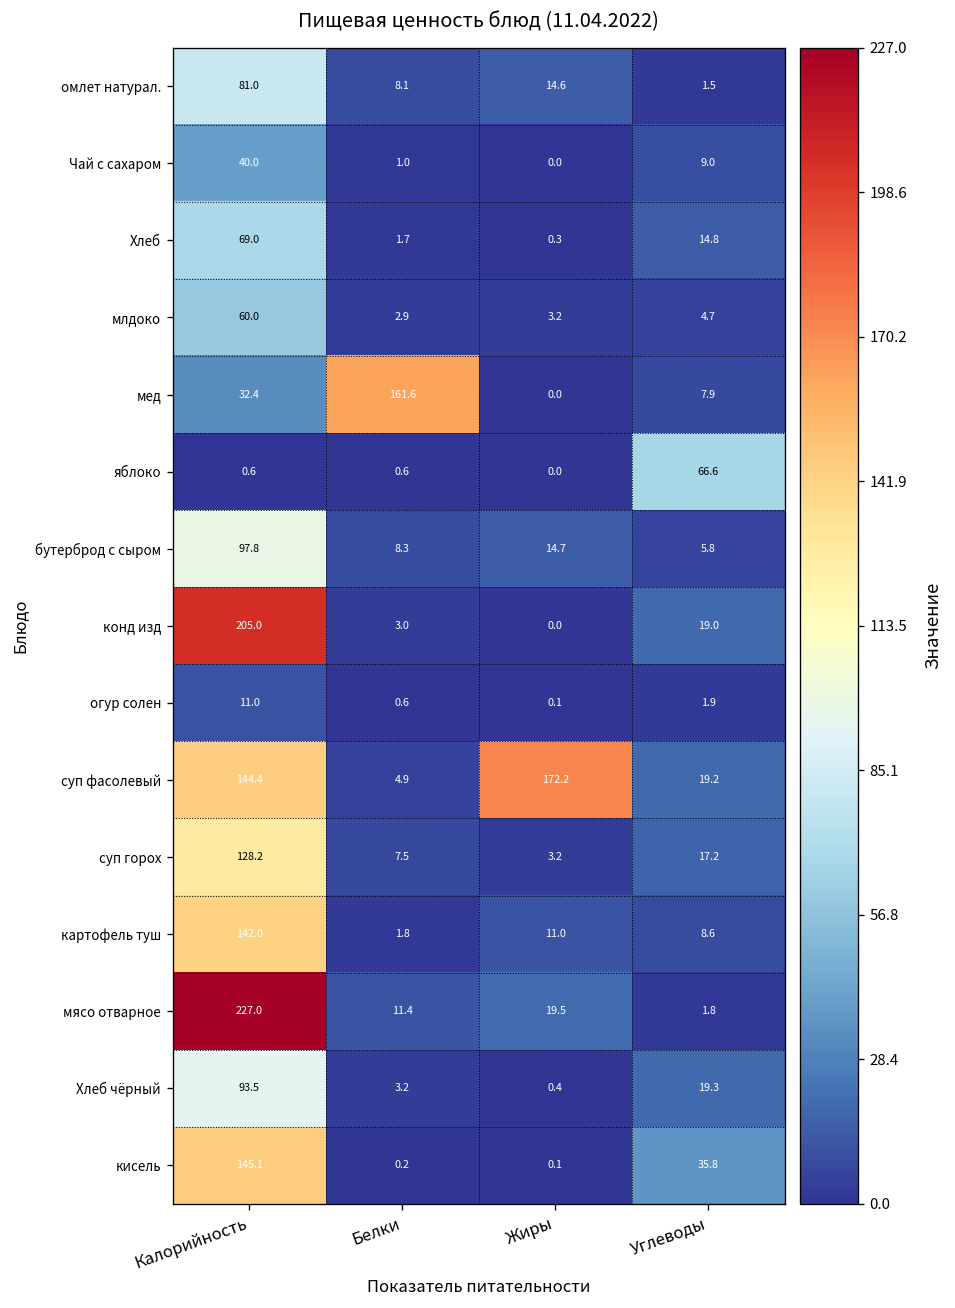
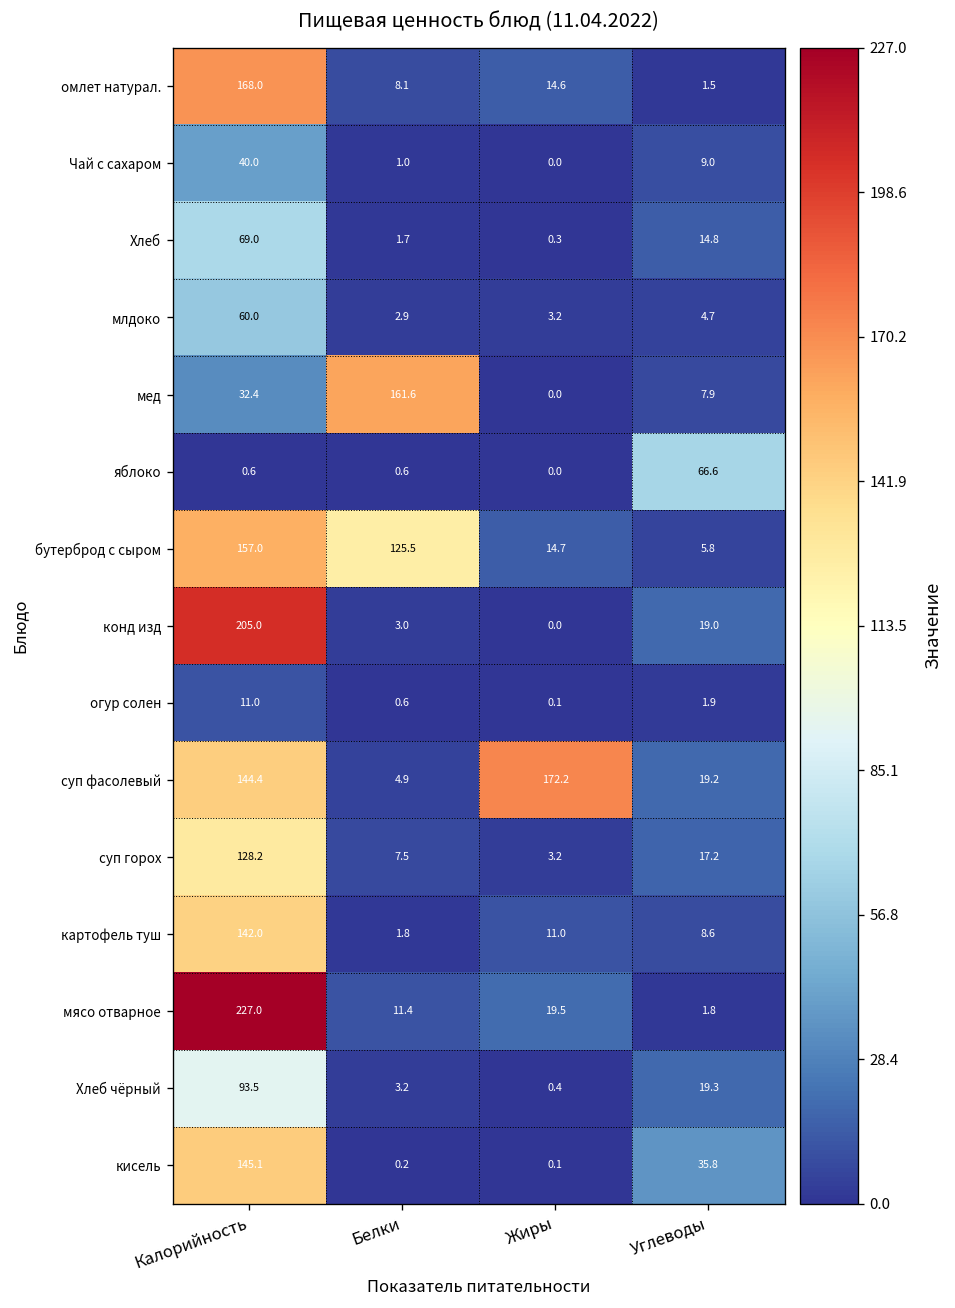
  {
    "омлет натурал.": {
-     "Калорийность": 81.0,
+     "Калорийность": 168.0,
      "Белки": 8.1,
      "Жиры": 14.6,
      "Углеводы": 1.5
    },
    "Чай с сахаром": {
      "Калорийность": 40.0,
      "Белки": 1.0,
      "Жиры": 0.0,
      "Углеводы": 9.0
    },
    "Хлеб": {
      "Калорийность": 69.0,
      "Белки": 1.7,
      "Жиры": 0.3,
      "Углеводы": 14.8
    },
    "млдоко": {
      "Калорийность": 60.0,
      "Белки": 2.9,
      "Жиры": 3.2,
      "Углеводы": 4.7
    },
    "мед": {
      "Калорийность": 32.4,
      "Белки": 161.6,
      "Жиры": 0.0,
      "Углеводы": 7.9
    },
    "яблоко": {
      "Калорийность": 0.6,
      "Белки": 0.6,
      "Жиры": 0.0,
      "Углеводы": 66.6
    },
    "бутерброд с сыром": {
-     "Калорийность": 97.8,
-     "Белки": 8.3,
+     "Калорийность": 157.0,
+     "Белки": 125.5,
      "Жиры": 14.7,
      "Углеводы": 5.8
    },
    "конд изд": {
      "Калорийность": 205.0,
      "Белки": 3.0,
      "Жиры": 0.0,
      "Углеводы": 19.0
    },
    "огур солен": {
      "Калорийность": 11.0,
      "Белки": 0.6,
      "Жиры": 0.1,
      "Углеводы": 1.9
    },
    "суп фасолевый": {
      "Калорийность": 144.4,
      "Белки": 4.9,
      "Жиры": 172.2,
      "Углеводы": 19.2
    },
    "суп горох": {
      "Калорийность": 128.2,
      "Белки": 7.5,
      "Жиры": 3.2,
      "Углеводы": 17.2
    },
    "картофель туш": {
      "Калорийность": 142.0,
      "Белки": 1.8,
      "Жиры": 11.0,
      "Углеводы": 8.6
    },
    "мясо отварное": {
      "Калорийность": 227.0,
      "Белки": 11.4,
      "Жиры": 19.5,
      "Углеводы": 1.8
    },
    "Хлеб чёрный": {
      "Калорийность": 93.5,
      "Белки": 3.2,
      "Жиры": 0.4,
      "Углеводы": 19.3
    },
    "кисель": {
      "Калорийность": 145.1,
      "Белки": 0.2,
      "Жиры": 0.1,
      "Углеводы": 35.8
    }
  }
